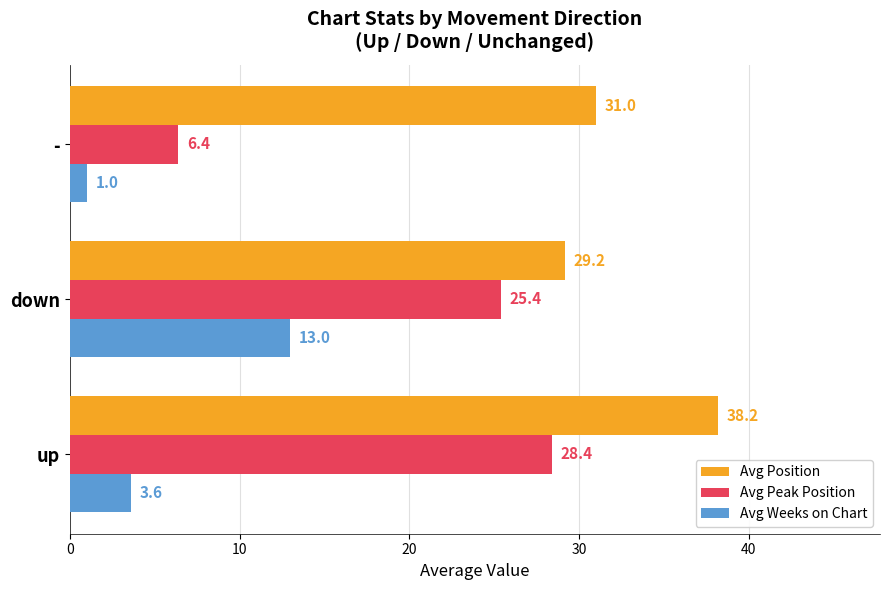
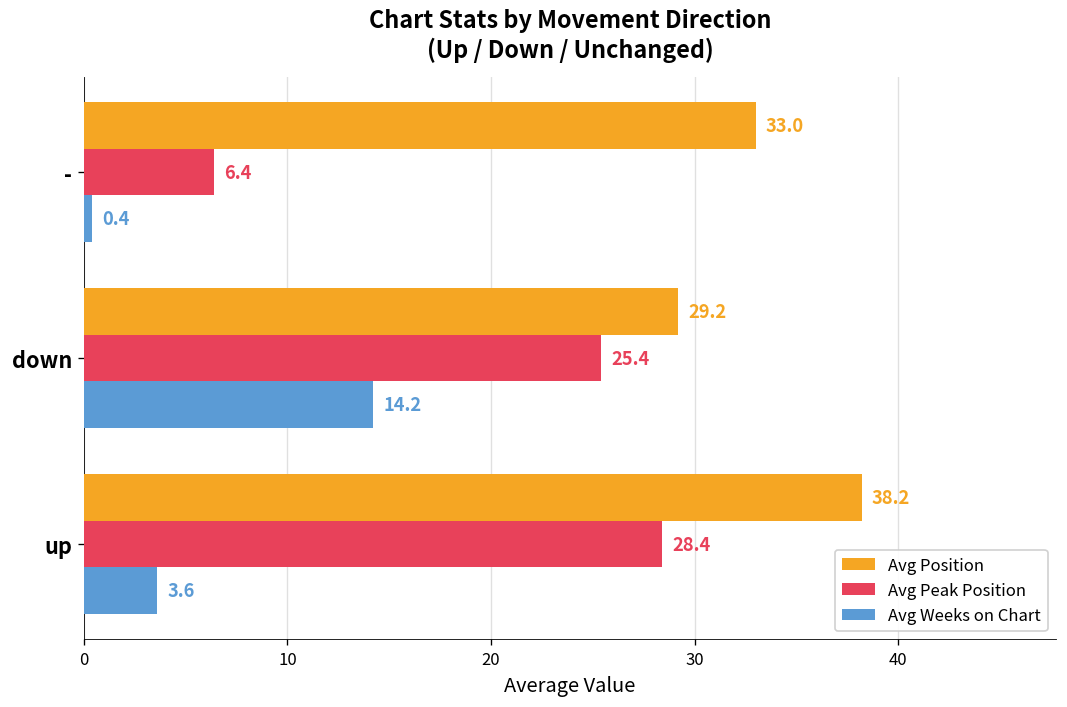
  {
    "Avg Position": {
-     "-": 31.0,
+     "-": 33.0,
      "down": 29.2,
      "up": 38.2
    },
    "Avg Peak Position": {
      "-": 6.4,
      "down": 25.4,
      "up": 28.4
    },
    "Avg Weeks on Chart": {
-     "-": 1.0,
-     "down": 13.0,
+     "-": 0.4,
+     "down": 14.2,
      "up": 3.6
    }
  }
